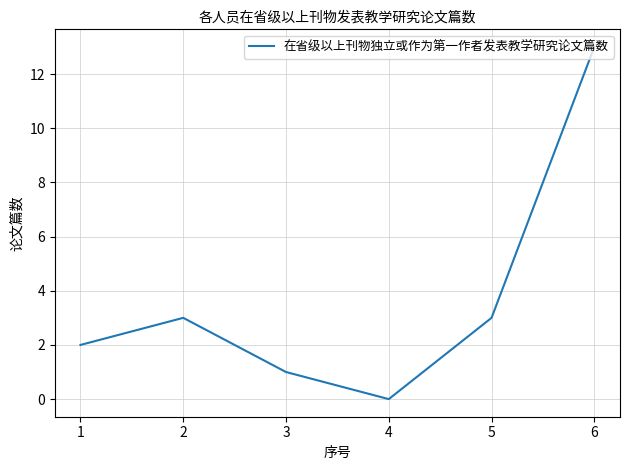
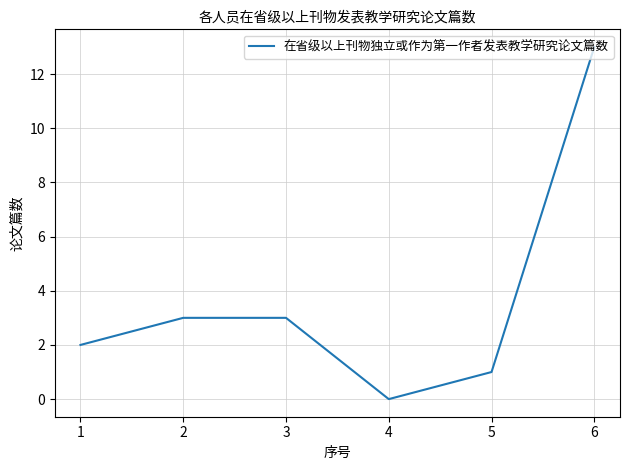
  {
    "1": 2,
    "2": 3,
-   "3": 1,
+   "3": 3,
    "4": 0,
-   "5": 3
+   "5": 1
  }
